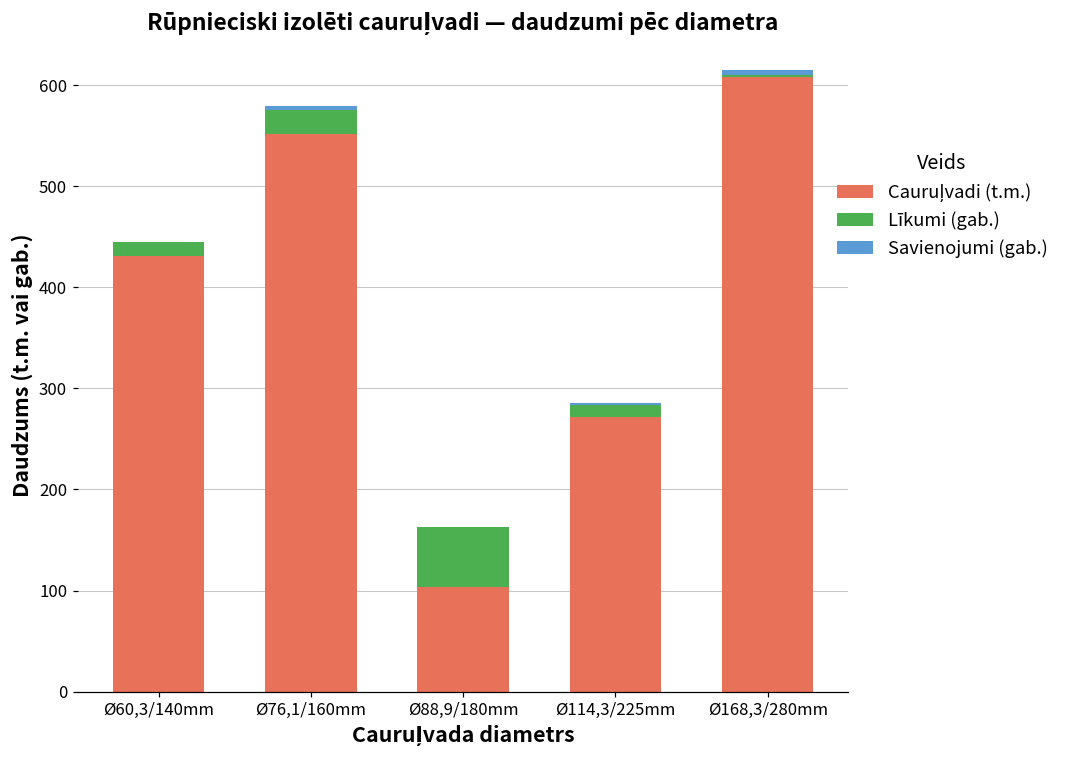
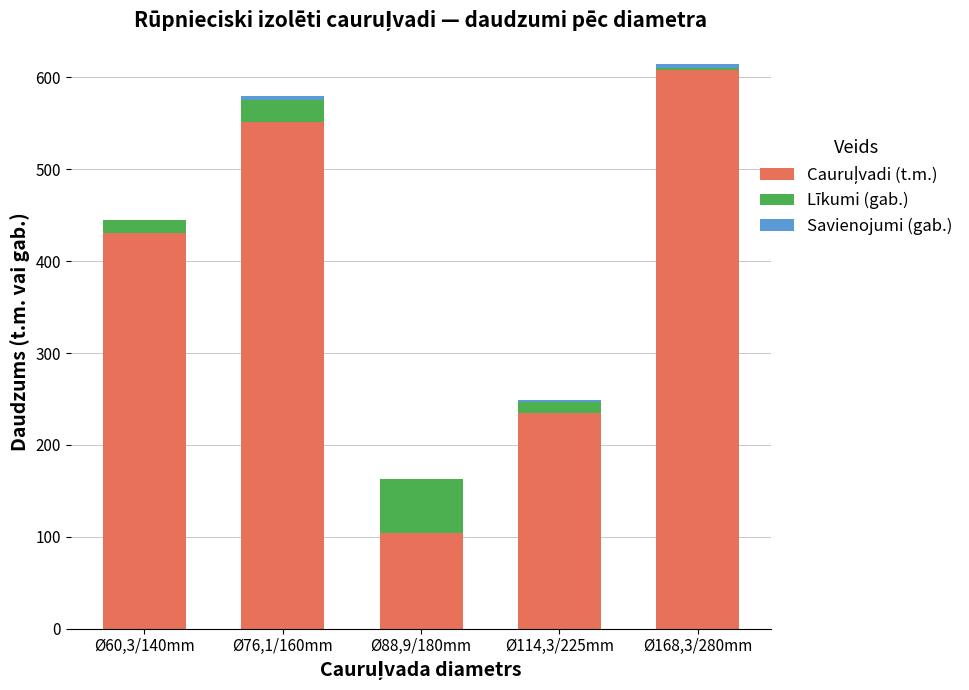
  {
    "Cauruļvadi (t.m.)": {
      "Ø60,3/140mm": 430,
      "Ø76,1/160mm": 550,
      "Ø88,9/180mm": 100,
-     "Ø114,3/225mm": 270,
+     "Ø114,3/225mm": 230,
      "Ø168,3/280mm": 610
    },
    "Līkumi (gab.)": {
      "Ø60,3/140mm": 10,
      "Ø76,1/160mm": 20,
      "Ø88,9/180mm": 60,
      "Ø114,3/225mm": 10
    },
    "Savienojumi (gab.)": {
      "Ø60,3/140mm": 0,
      "Ø76,1/160mm": 0,
      "Ø88,9/180mm": 0,
      "Ø168,3/280mm": 10
    }
  }
